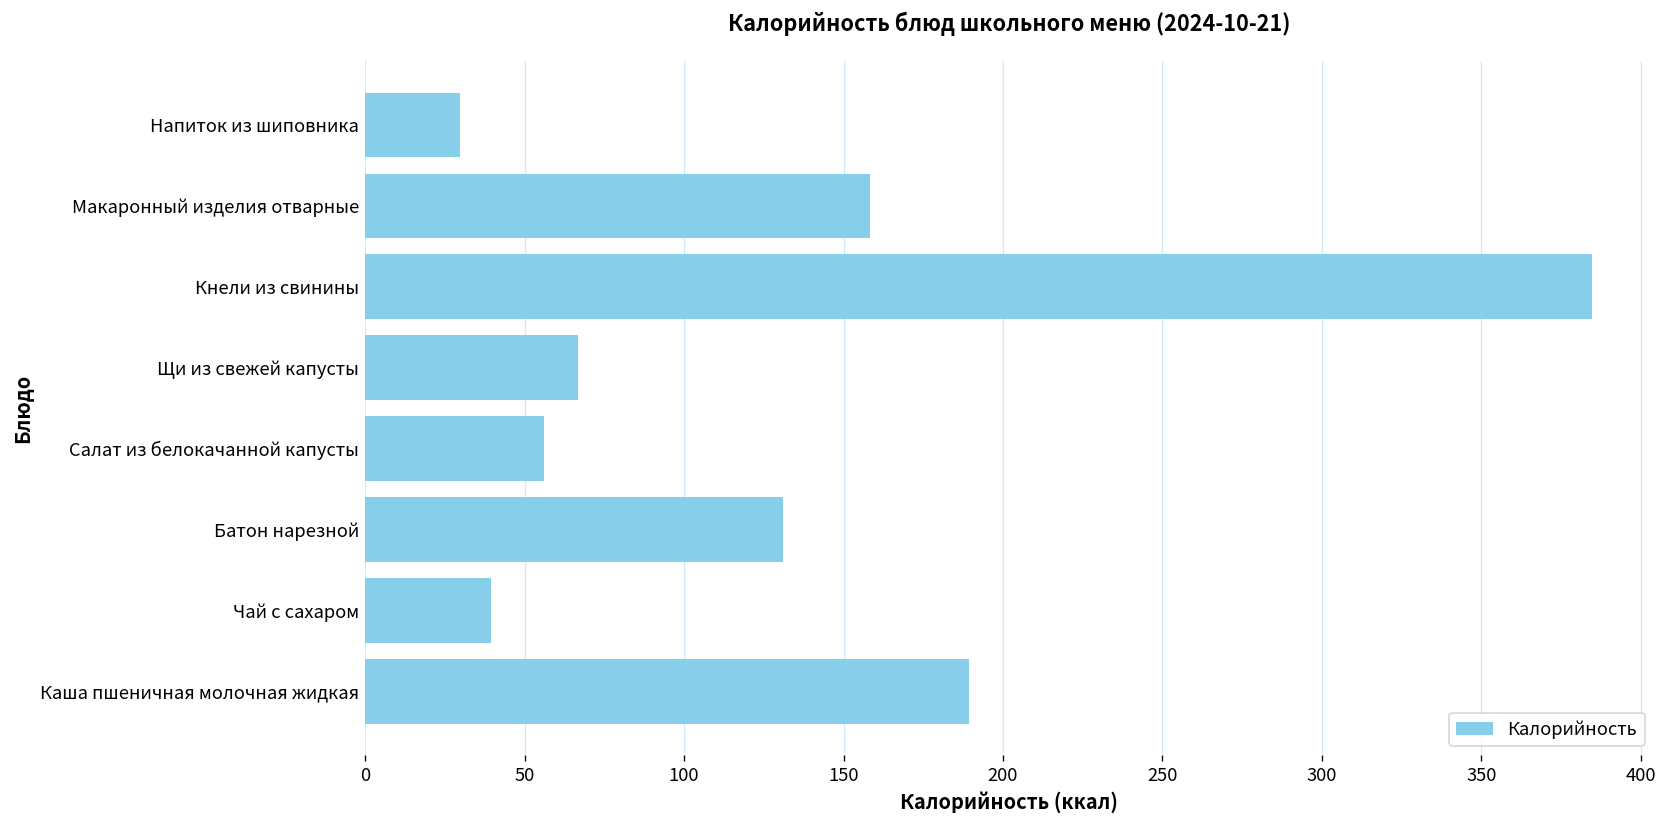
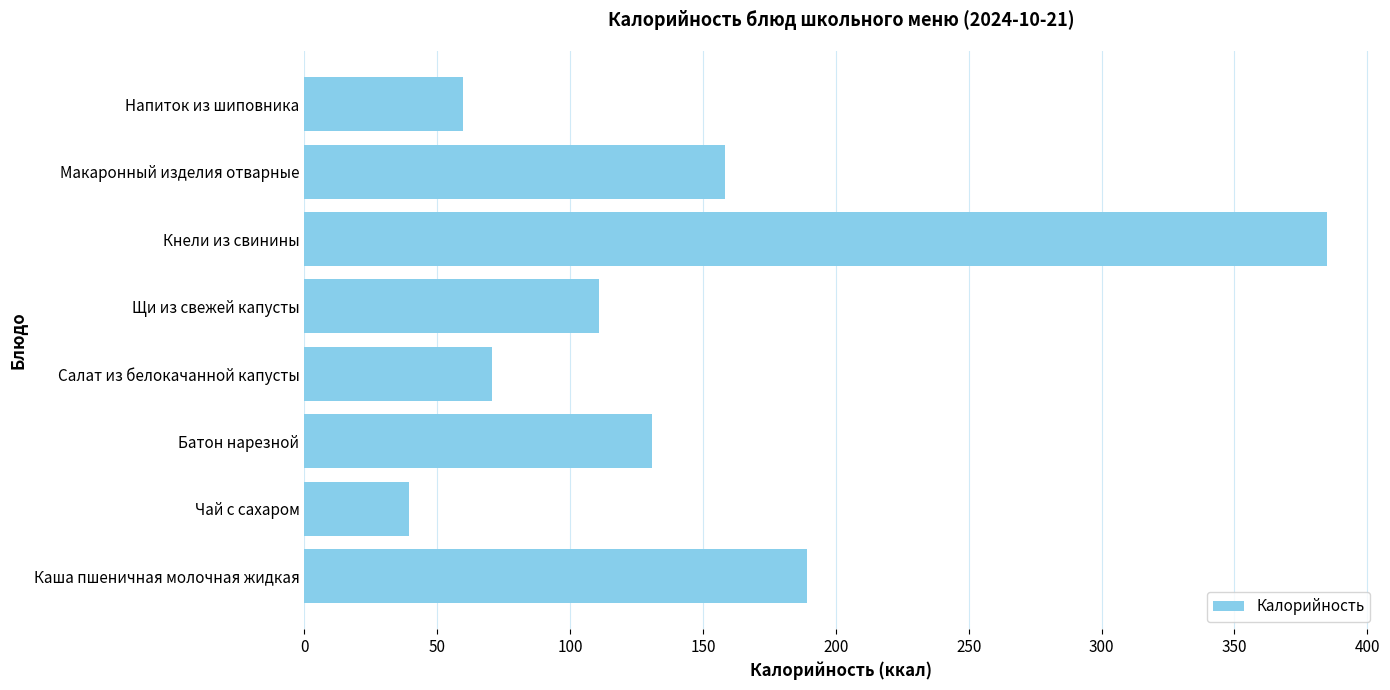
  {
-   "Напиток из шиповника": 30,
+   "Напиток из шиповника": 60,
    "Макаронный изделия отварные": 158,
    "Кнели из свинины": 385,
-   "Щи из свежей капусты": 67,
-   "Салат из белокачанной капусты": 56,
+   "Щи из свежей капусты": 111,
+   "Салат из белокачанной капусты": 71,
    "Батон нарезной": 131,
    "Чай с сахаром": 39,
    "Каша пшеничная молочная жидкая": 189
  }
